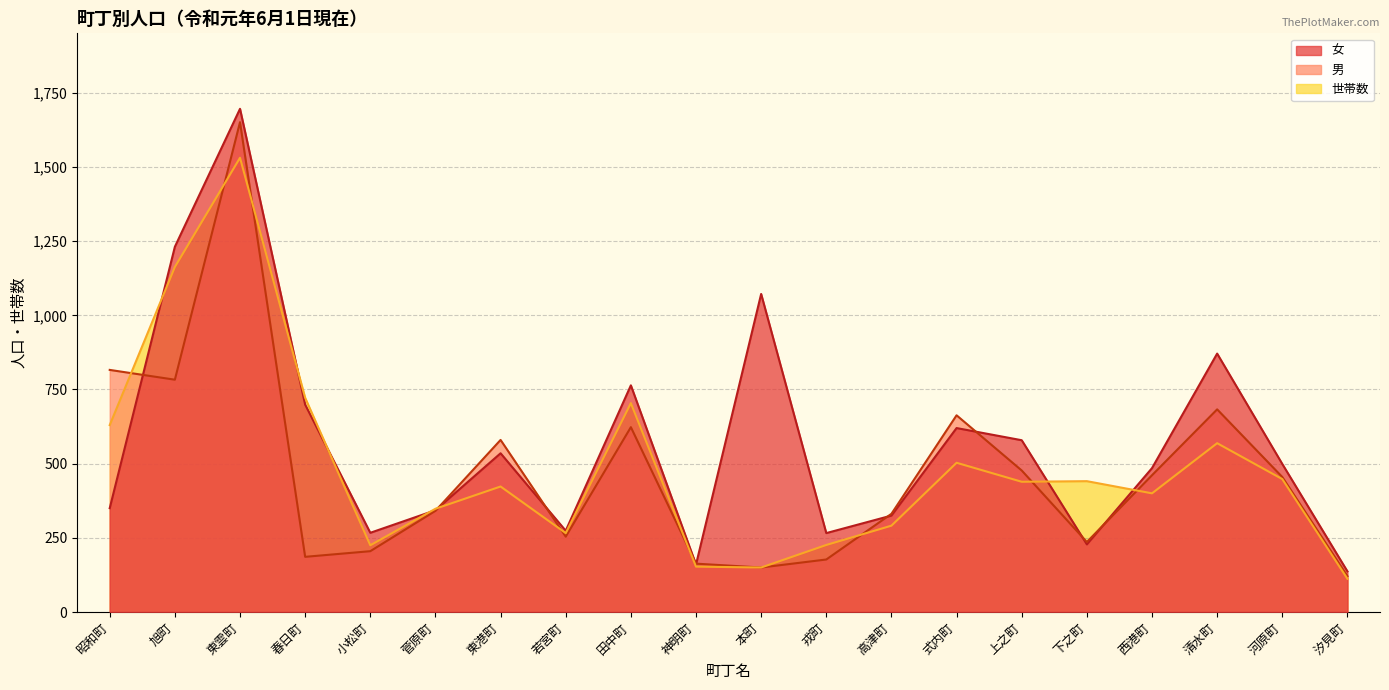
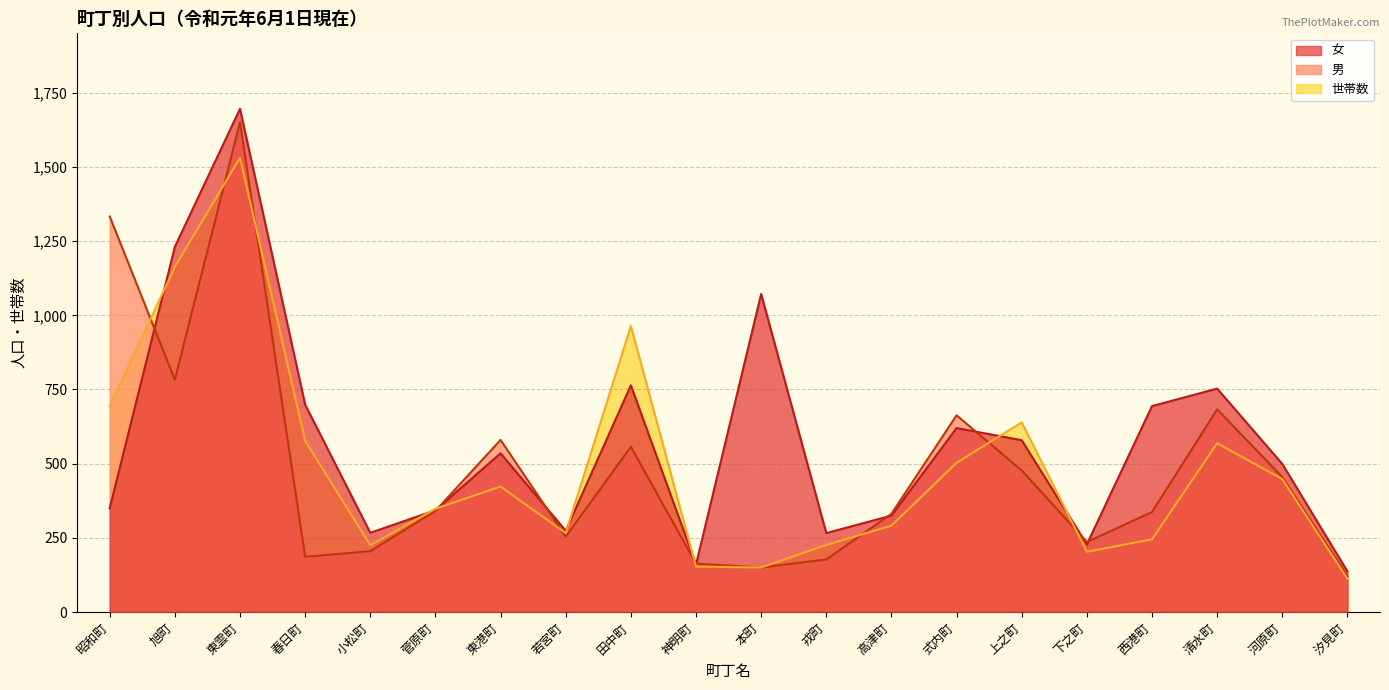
  {
    "女": {
      "昭和町": "350",
      "旭町": "1,230",
      "東雲町": "1,700",
      "春日町": "700",
      "小松町": "270",
      "東港町": "540",
      "田中町": "760",
      "本町": "1,070",
      "戎町": "270",
      "式内町": "620",
      "上之町": "580",
-     "西港町": "490",
-     "清水町": "870",
+     "西港町": "690",
+     "清水町": "750",
      "河原町": "500",
      "汐見町": "140"
    },
    "男": {
-     "昭和町": "820",
+     "昭和町": "1,330",
      "旭町": "780",
      "東雲町": "1,650",
      "春日町": "190",
      "小松町": "210",
      "東港町": "580",
      "若宮町": "250",
-     "田中町": "620",
+     "田中町": "560",
      "戎町": "180",
      "式内町": "660",
      "上之町": "480",
-     "西港町": "460",
+     "西港町": "340",
      "清水町": "680",
      "汐見町": "120"
    },
    "世帯数": {
-     "昭和町": "630",
+     "昭和町": "690",
      "旭町": "1,160",
      "東雲町": "1,530",
-     "春日町": "720",
+     "春日町": "580",
      "小松町": "230",
      "東港町": "420",
-     "田中町": "700",
+     "田中町": "960",
      "戎町": "230",
      "高津町": "290",
      "式内町": "500",
-     "上之町": "440",
-     "下之町": "440",
-     "西港町": "400",
+     "上之町": "640",
+     "下之町": "200",
+     "西港町": "250",
      "清水町": "570",
      "汐見町": "110"
    }
  }
